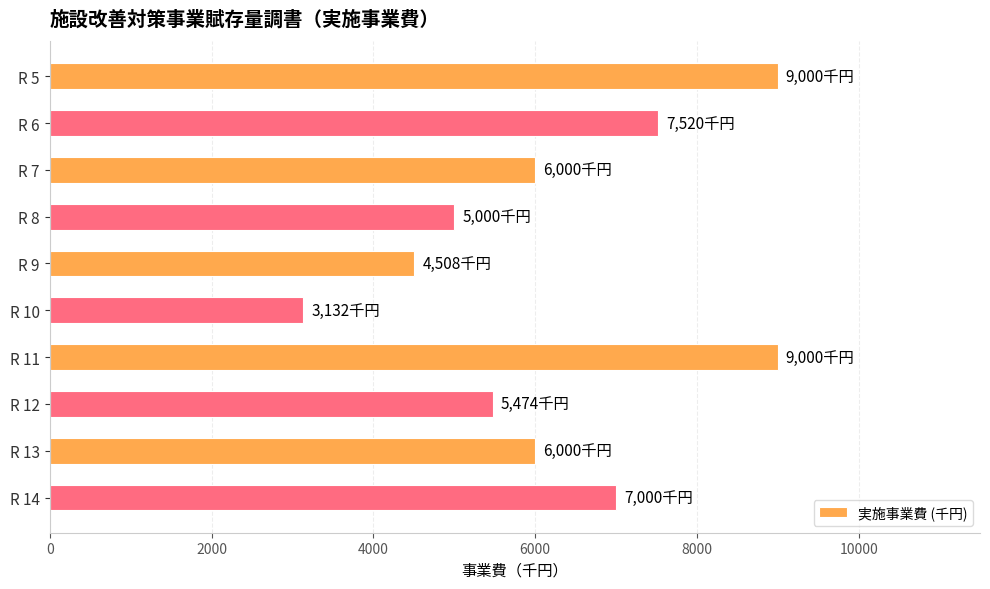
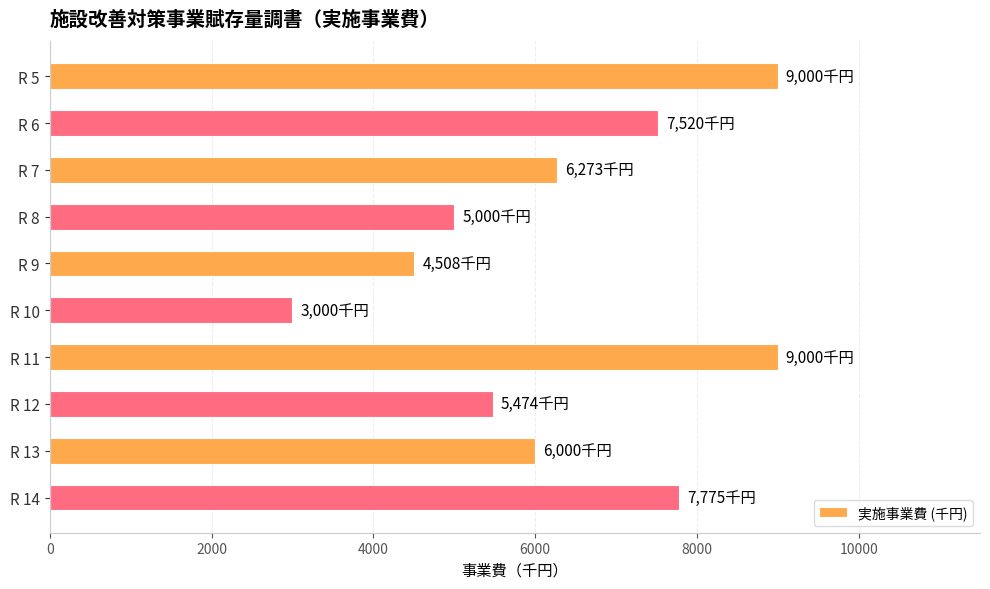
  {
    "R 5": "9,000",
    "R 6": "7,520",
-   "R 7": "6,000",
+   "R 7": "6,273",
    "R 8": "5,000",
    "R 9": "4,508",
-   "R 10": "3,132",
+   "R 10": "3,000",
    "R 11": "9,000",
    "R 12": "5,474",
    "R 13": "6,000",
-   "R 14": "7,000"
+   "R 14": "7,775"
  }
